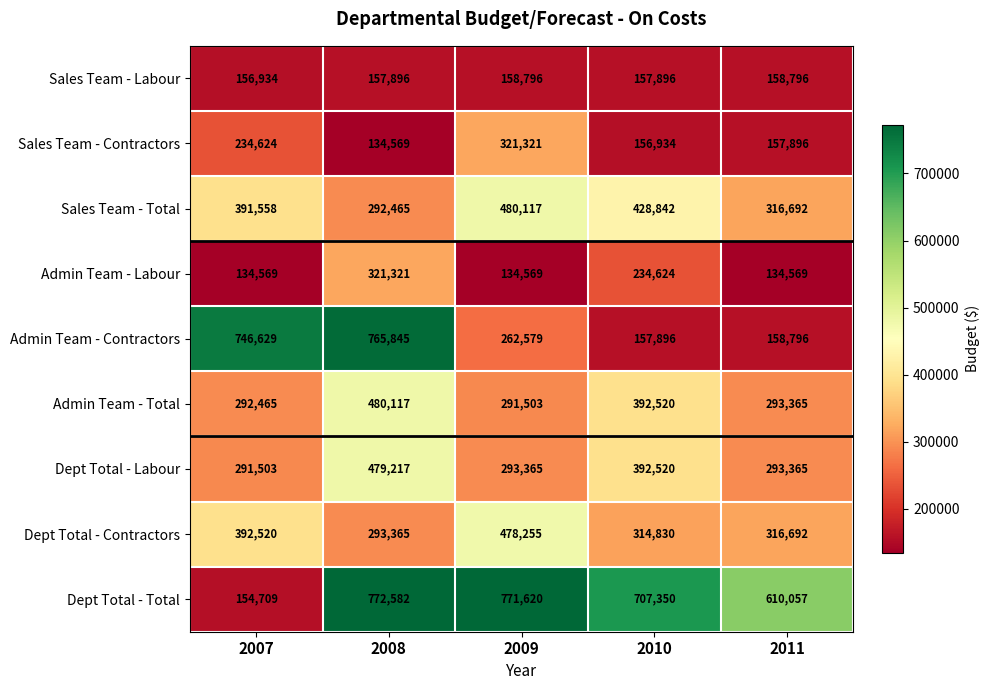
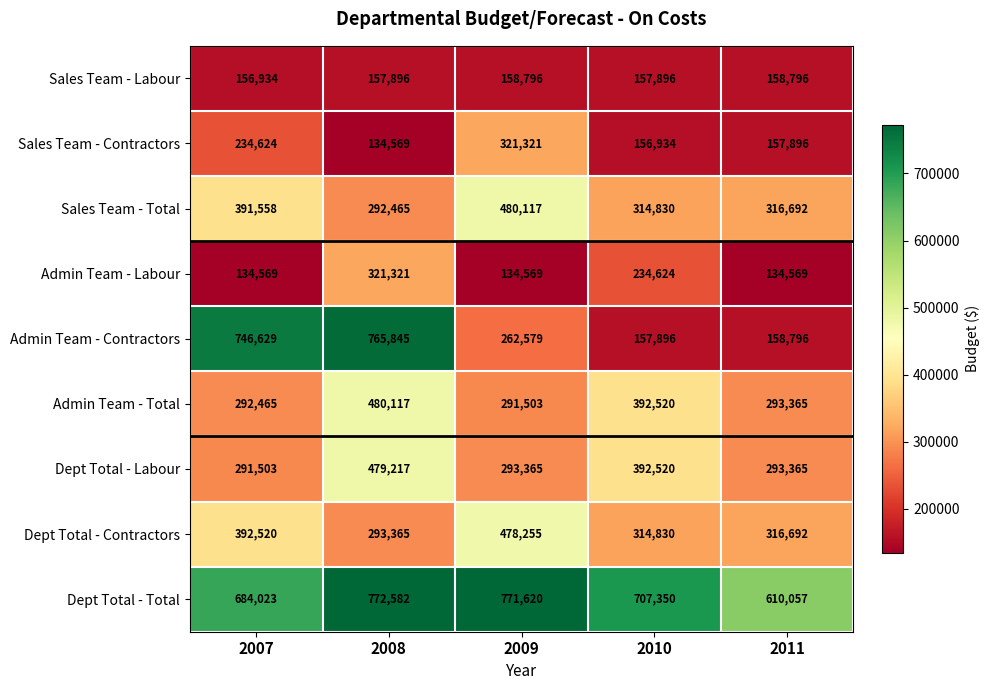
  {
    "Sales Team - Labour": {
      "2007": "156,934",
      "2008": "157,896",
      "2009": "158,796",
      "2010": "157,896",
      "2011": "158,796"
    },
    "Sales Team - Contractors": {
      "2007": "234,624",
      "2008": "134,569",
      "2009": "321,321",
      "2010": "156,934",
      "2011": "157,896"
    },
    "Sales Team - Total": {
      "2007": "391,558",
      "2008": "292,465",
      "2009": "480,117",
-     "2010": "428,842",
+     "2010": "314,830",
      "2011": "316,692"
    },
    "Admin Team - Labour": {
      "2007": "134,569",
      "2008": "321,321",
      "2009": "134,569",
      "2010": "234,624",
      "2011": "134,569"
    },
    "Admin Team - Contractors": {
      "2007": "746,629",
      "2008": "765,845",
      "2009": "262,579",
      "2010": "157,896",
      "2011": "158,796"
    },
    "Admin Team - Total": {
      "2007": "292,465",
      "2008": "480,117",
      "2009": "291,503",
      "2010": "392,520",
      "2011": "293,365"
    },
    "Dept Total - Labour": {
      "2007": "291,503",
      "2008": "479,217",
      "2009": "293,365",
      "2010": "392,520",
      "2011": "293,365"
    },
    "Dept Total - Contractors": {
      "2007": "392,520",
      "2008": "293,365",
      "2009": "478,255",
      "2010": "314,830",
      "2011": "316,692"
    },
    "Dept Total - Total": {
-     "2007": "154,709",
+     "2007": "684,023",
      "2008": "772,582",
      "2009": "771,620",
      "2010": "707,350",
      "2011": "610,057"
    }
  }
